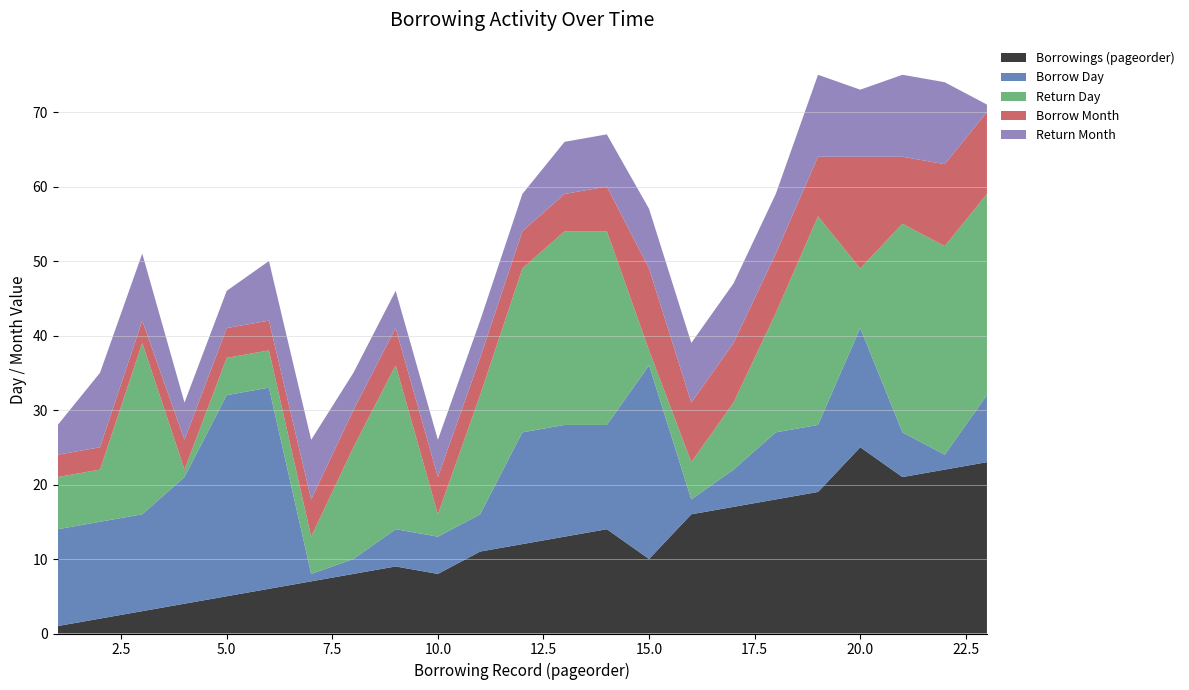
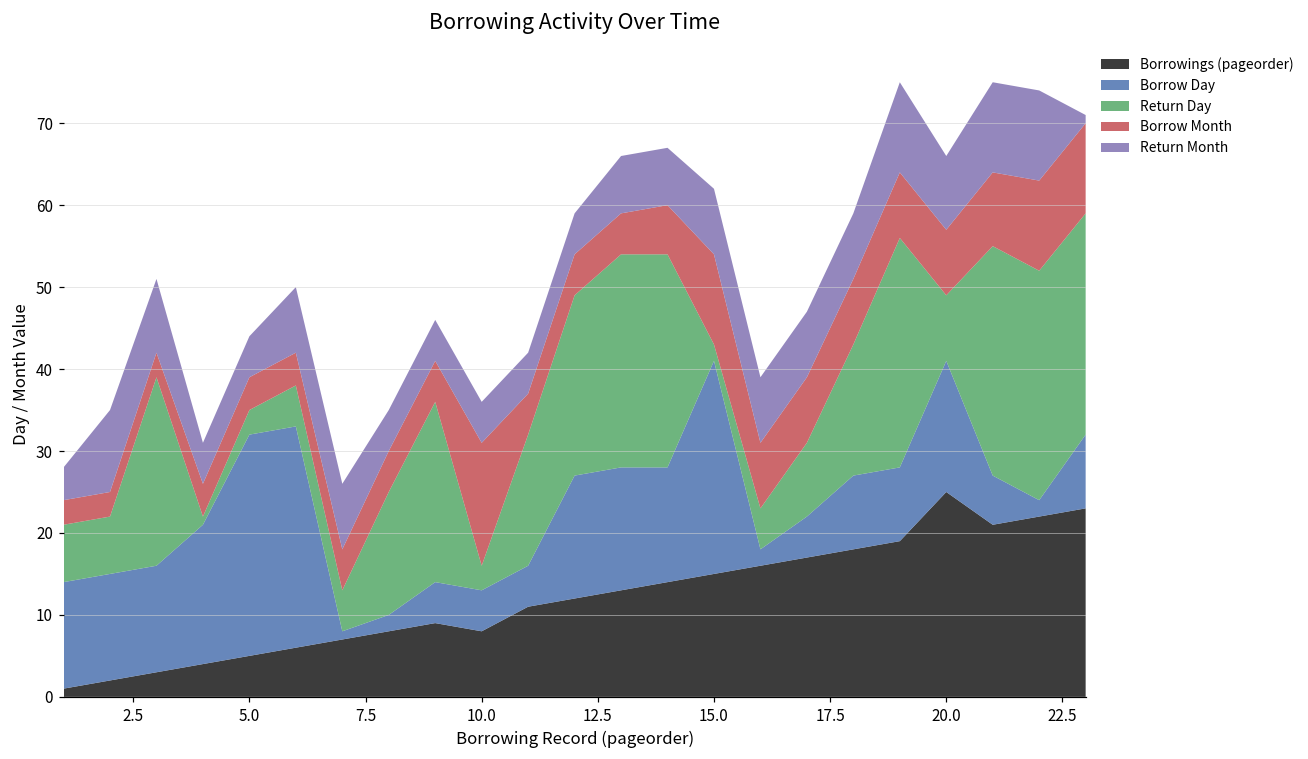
  {
    "Borrowings (pageorder)": {
      "5.0": 5,
      "10.0": 8,
-     "15.0": 10,
+     "15.0": 15,
      "20.0": 25
    },
    "Return Day": {
-     "5.0": 5,
+     "5.0": 3,
      "10.0": 3,
      "15.0": 2,
      "20.0": 8
    },
    "Borrow Month": {
      "5.0": 4,
-     "10.0": 5,
+     "10.0": 15,
      "15.0": 11,
-     "20.0": 15
+     "20.0": 8
    }
  }
